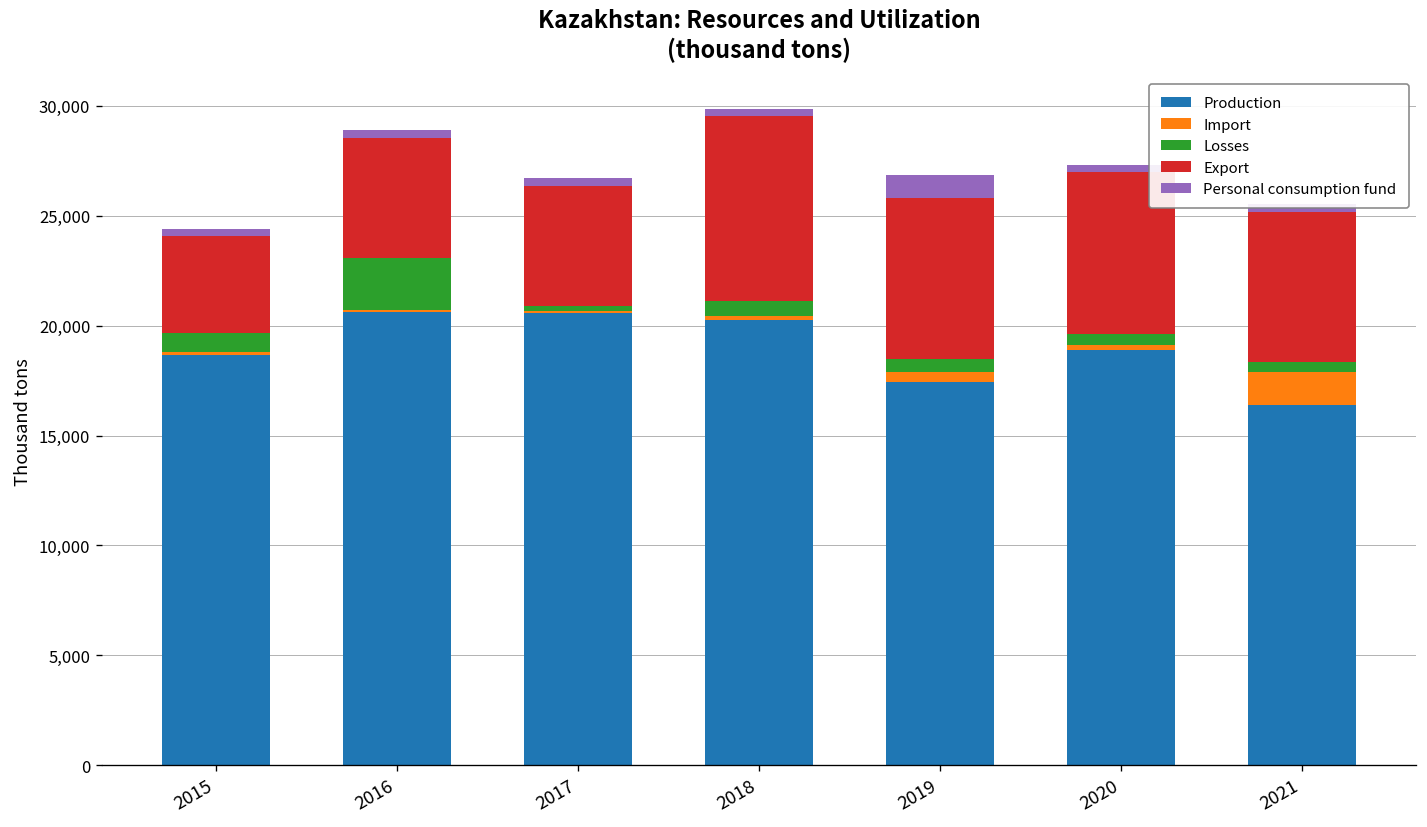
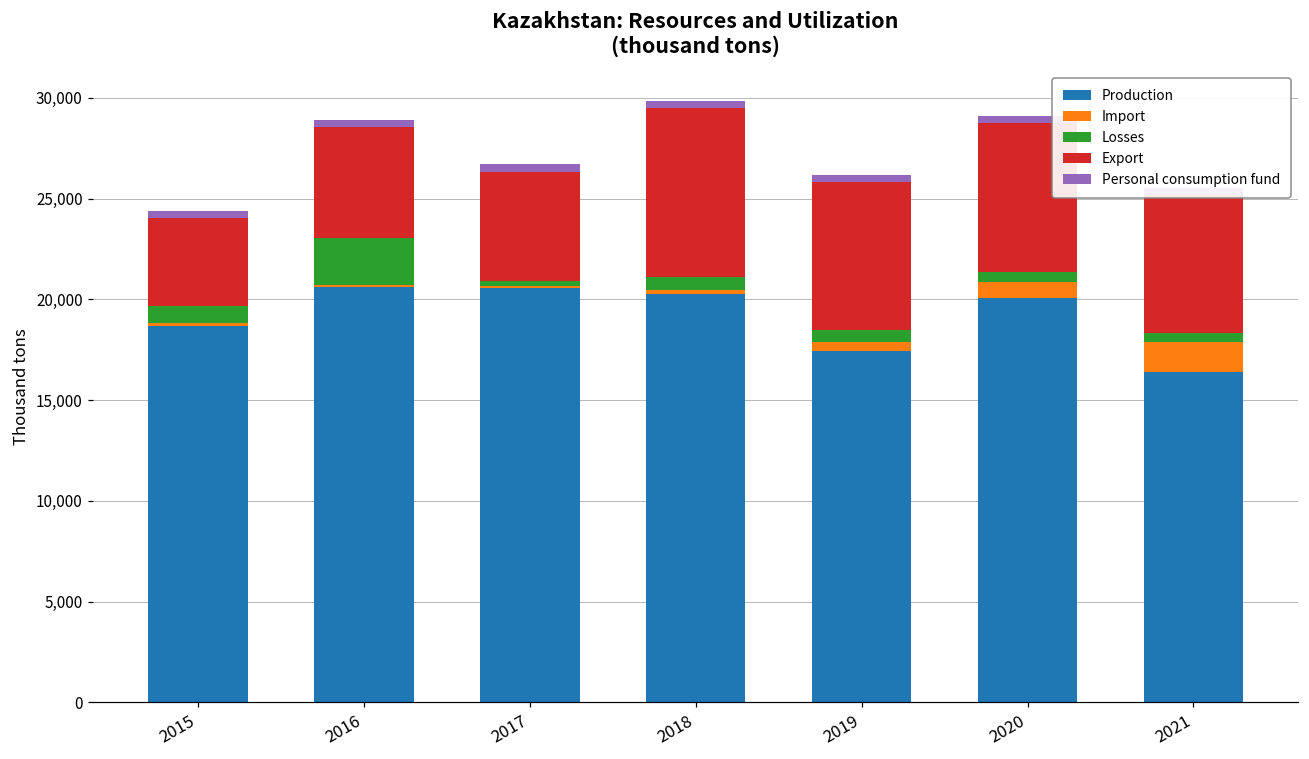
  {
    "Production": {
      "2015": "18,700",
      "2016": "20,600",
      "2017": "20,600",
      "2018": "20,300",
      "2019": "17,400",
-     "2020": "18,900",
+     "2020": "20,100",
      "2021": "16,400"
    },
    "Import": {
      "2015": "100",
      "2018": "200",
      "2019": "500",
-     "2020": "200",
+     "2020": "800",
      "2021": "1,500"
    },
    "Losses": {
      "2015": "800",
      "2016": "2,400",
      "2017": "200",
      "2018": "700",
      "2019": "600",
      "2020": "500",
      "2021": "500"
    },
    "Export": {
      "2015": "4,400",
      "2016": "5,500",
      "2017": "5,400",
      "2018": "8,400",
      "2019": "7,400",
      "2020": "7,400"
    },
    "Personal consumption fund": {
      "2015": "300",
      "2016": "300",
      "2017": "400",
      "2018": "300",
-     "2019": "1,000",
+     "2019": "300",
      "2020": "400"
    }
  }
